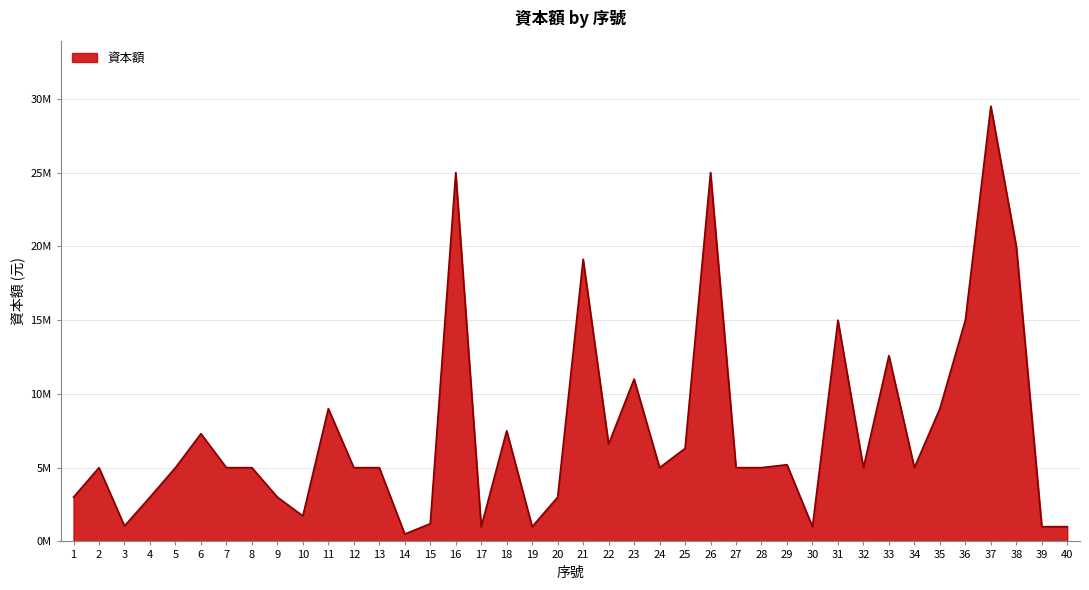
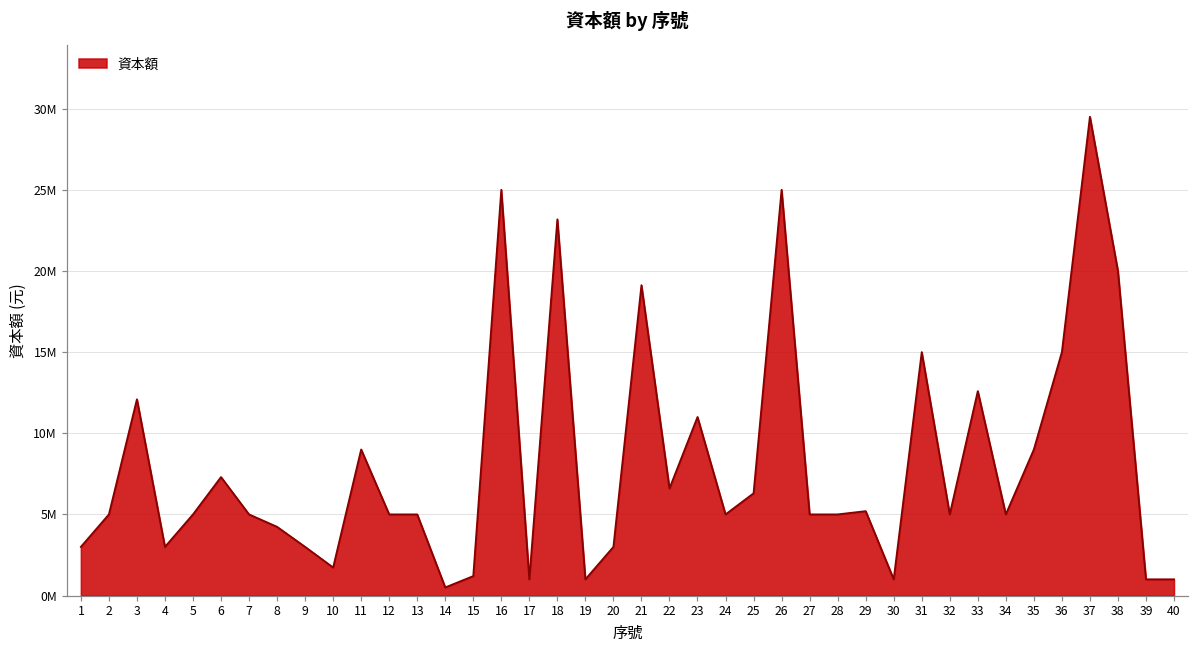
  {
    "1": 3000000,
    "2": 5000000,
-   "3": 1100000,
+   "3": 12100000,
    "4": 3000000,
    "5": 5000000,
    "6": 7300000,
    "7": 5000000,
-   "8": 5000000,
+   "8": 4200000,
    "9": 3000000,
    "10": 1700000,
    "11": 9000000,
    "12": 5000000,
    "13": 5000000,
    "14": 500000,
    "15": 1200000,
    "16": 25000000,
    "17": 1000000,
-   "18": 7500000,
+   "18": 23200000,
    "19": 1000000,
    "20": 3000000,
    "21": 19100000,
    "22": 6600000,
    "23": 11000000,
    "24": 5000000,
    "25": 6300000,
    "26": 25000000,
    "27": 5000000,
    "28": 5000000,
    "29": 5200000,
    "30": 1000000,
    "31": 15000000,
    "32": 5000000,
    "33": 12600000,
    "34": 5000000,
    "35": 9000000,
    "36": 15000000,
    "37": 29500000,
    "38": 20000000,
    "39": 1000000,
    "40": 1000000
  }
